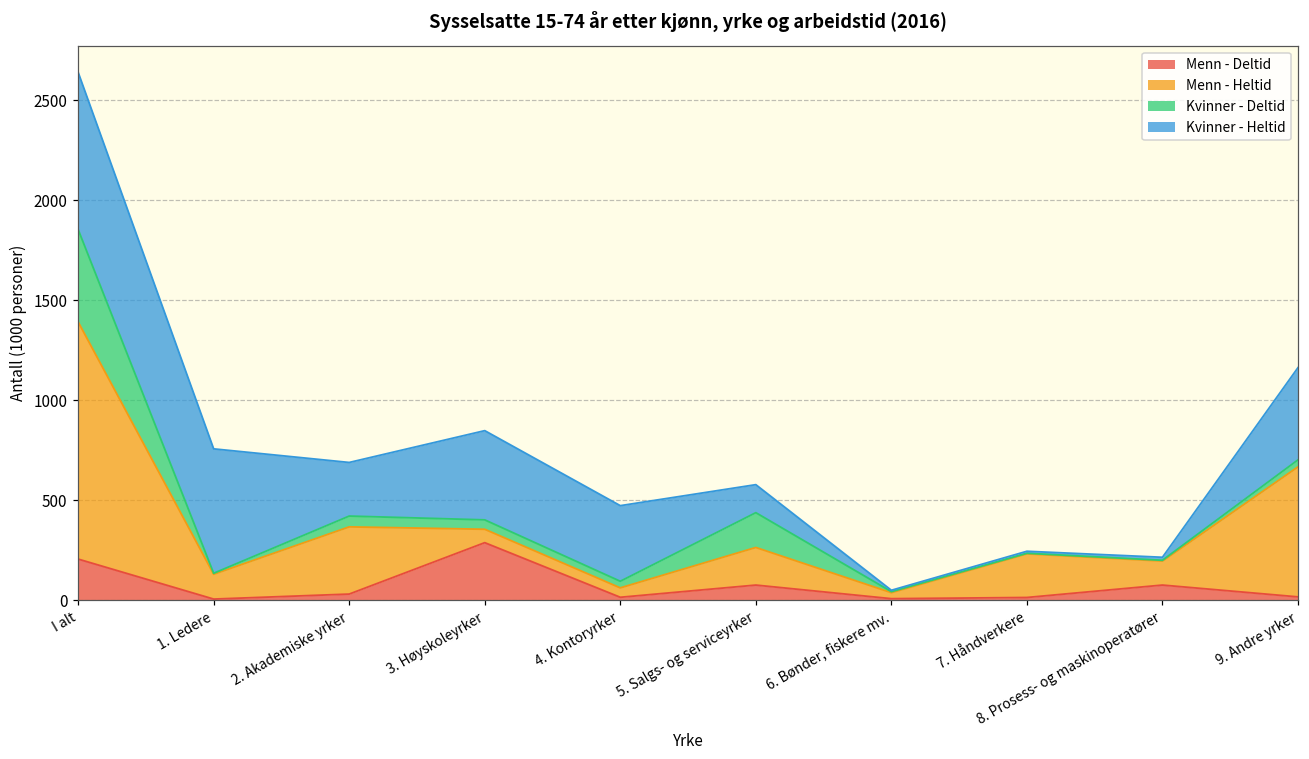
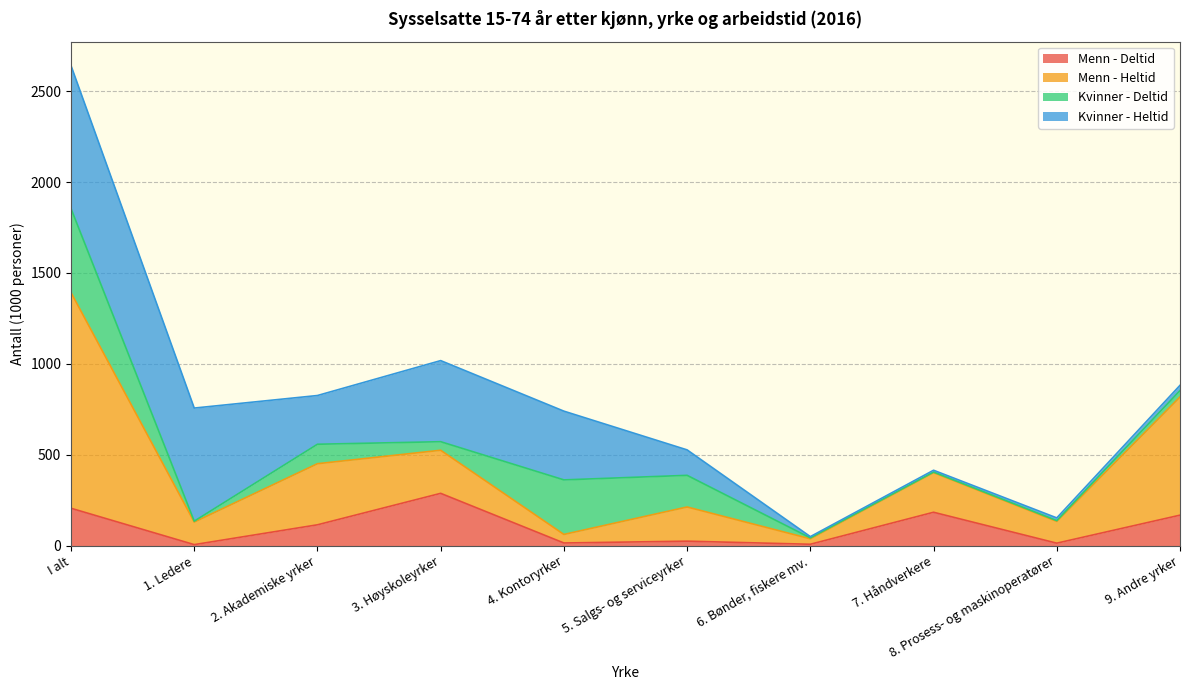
  {
    "Menn - Deltid": {
      "I alt": 210,
      "1. Ledere": 10,
-     "2. Akademiske yrker": 30,
+     "2. Akademiske yrker": 120,
      "3. Høyskoleyrker": 290,
      "4. Kontoryrker": 20,
-     "5. Salgs- og serviceyrker": 80,
+     "5. Salgs- og serviceyrker": 30,
      "6. Bønder, fiskere mv.": 10,
-     "7. Håndverkere": 10,
-     "8. Prosess- og maskinoperatører": 80,
-     "9. Andre yrker": 20
+     "7. Håndverkere": 180,
+     "8. Prosess- og maskinoperatører": 10,
+     "9. Andre yrker": 170
    },
    "Menn - Heltid": {
      "I alt": 1190,
      "2. Akademiske yrker": 340,
-     "3. Høyskoleyrker": 70,
+     "3. Høyskoleyrker": 240,
      "4. Kontoryrker": 50,
      "5. Salgs- og serviceyrker": 190,
      "9. Andre yrker": 650
    },
    "Kvinner - Deltid": {
      "I alt": 460,
-     "2. Akademiske yrker": 50,
+     "2. Akademiske yrker": 110,
      "3. Høyskoleyrker": 50,
-     "4. Kontoryrker": 30,
+     "4. Kontoryrker": 300,
      "5. Salgs- og serviceyrker": 170,
      "9. Andre yrker": 40
    },
    "Kvinner - Heltid": {
      "I alt": 790,
      "1. Ledere": 620,
      "2. Akademiske yrker": 270,
      "3. Høyskoleyrker": 450,
      "4. Kontoryrker": 380,
      "5. Salgs- og serviceyrker": 140,
      "8. Prosess- og maskinoperatører": 20,
-     "9. Andre yrker": 460
+     "9. Andre yrker": 30
    }
  }
